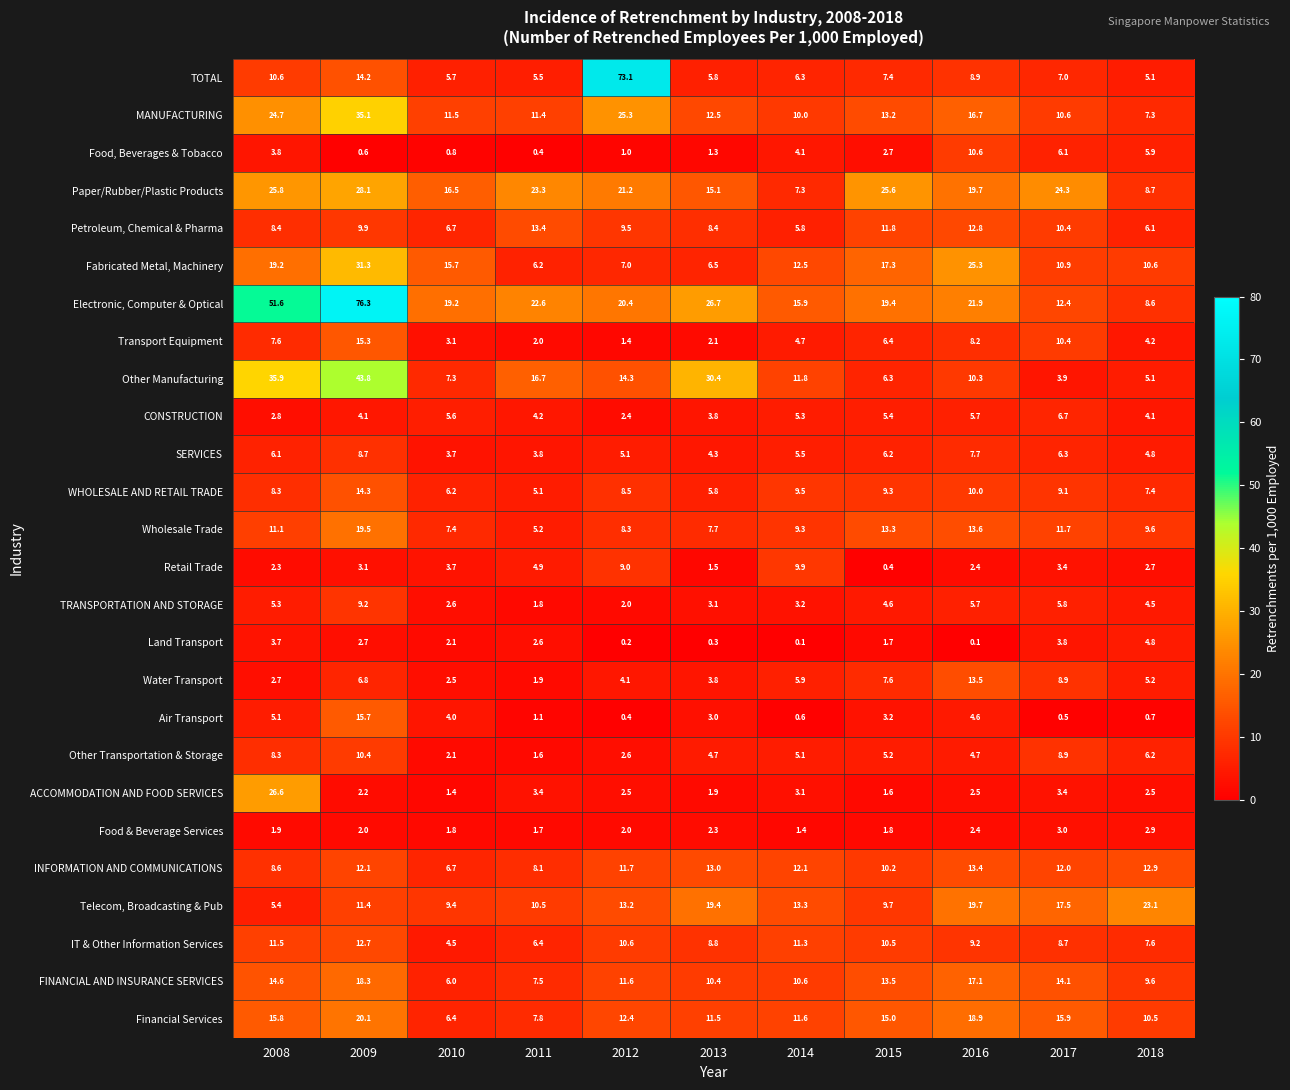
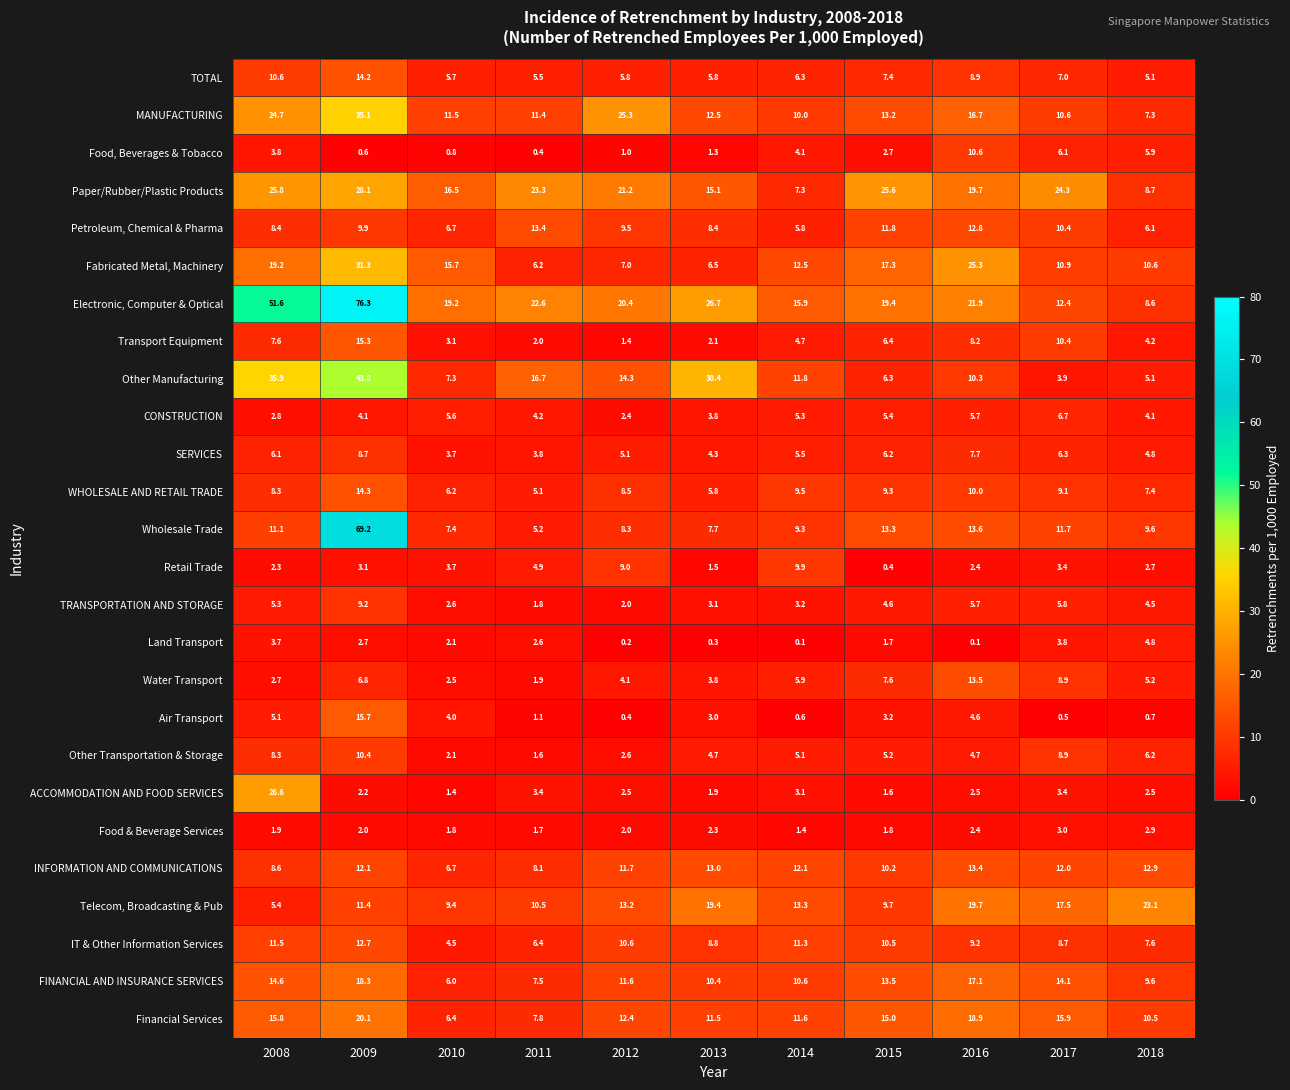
  {
    "TOTAL": {
      "2008": 10.6,
      "2009": 14.2,
      "2010": 5.7,
      "2011": 5.5,
-     "2012": 73.1,
+     "2012": 5.8,
      "2013": 5.8,
      "2014": 6.3,
      "2015": 7.4,
      "2016": 8.9,
      "2017": 7.0,
      "2018": 5.1
    },
    "Wholesale Trade": {
      "2008": 11.1,
-     "2009": 19.5,
+     "2009": 69.2,
      "2010": 7.4,
      "2011": 5.2,
      "2012": 8.3,
      "2013": 7.7,
      "2014": 9.3,
      "2015": 13.3,
      "2016": 13.6,
      "2017": 11.7,
      "2018": 9.6
    }
  }
